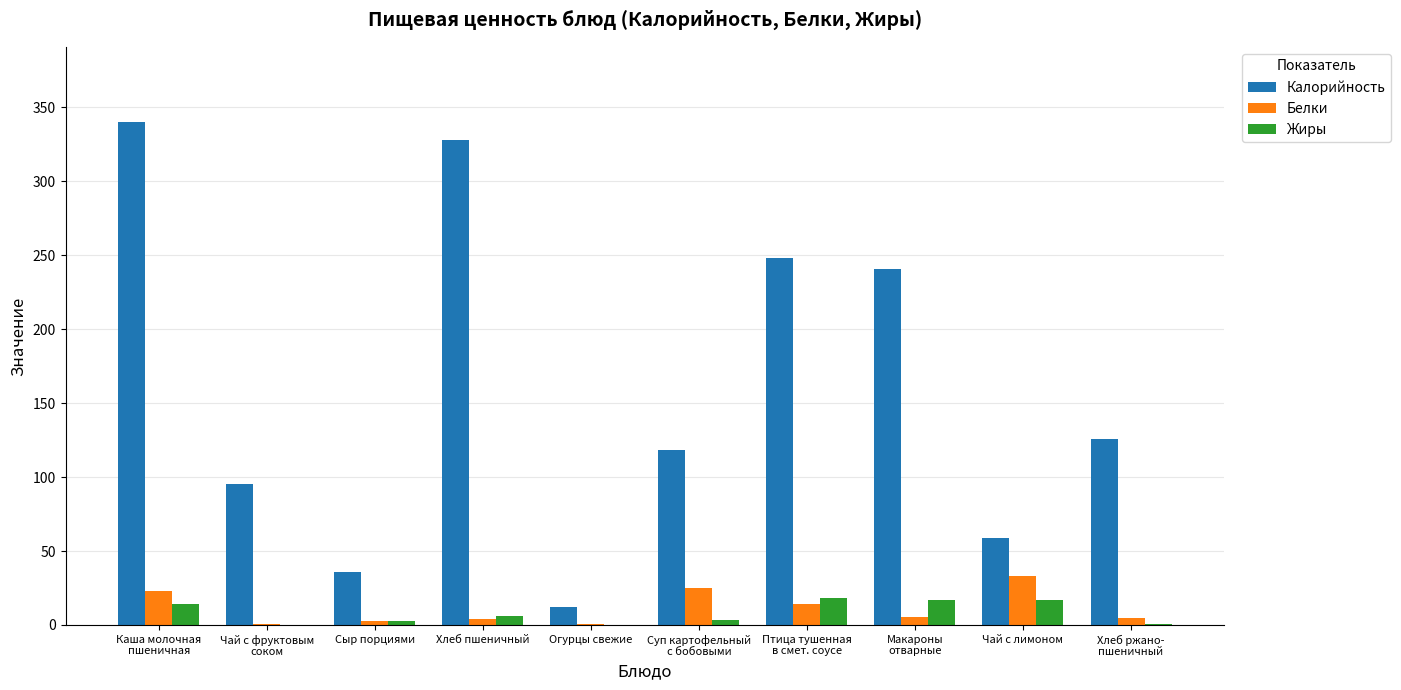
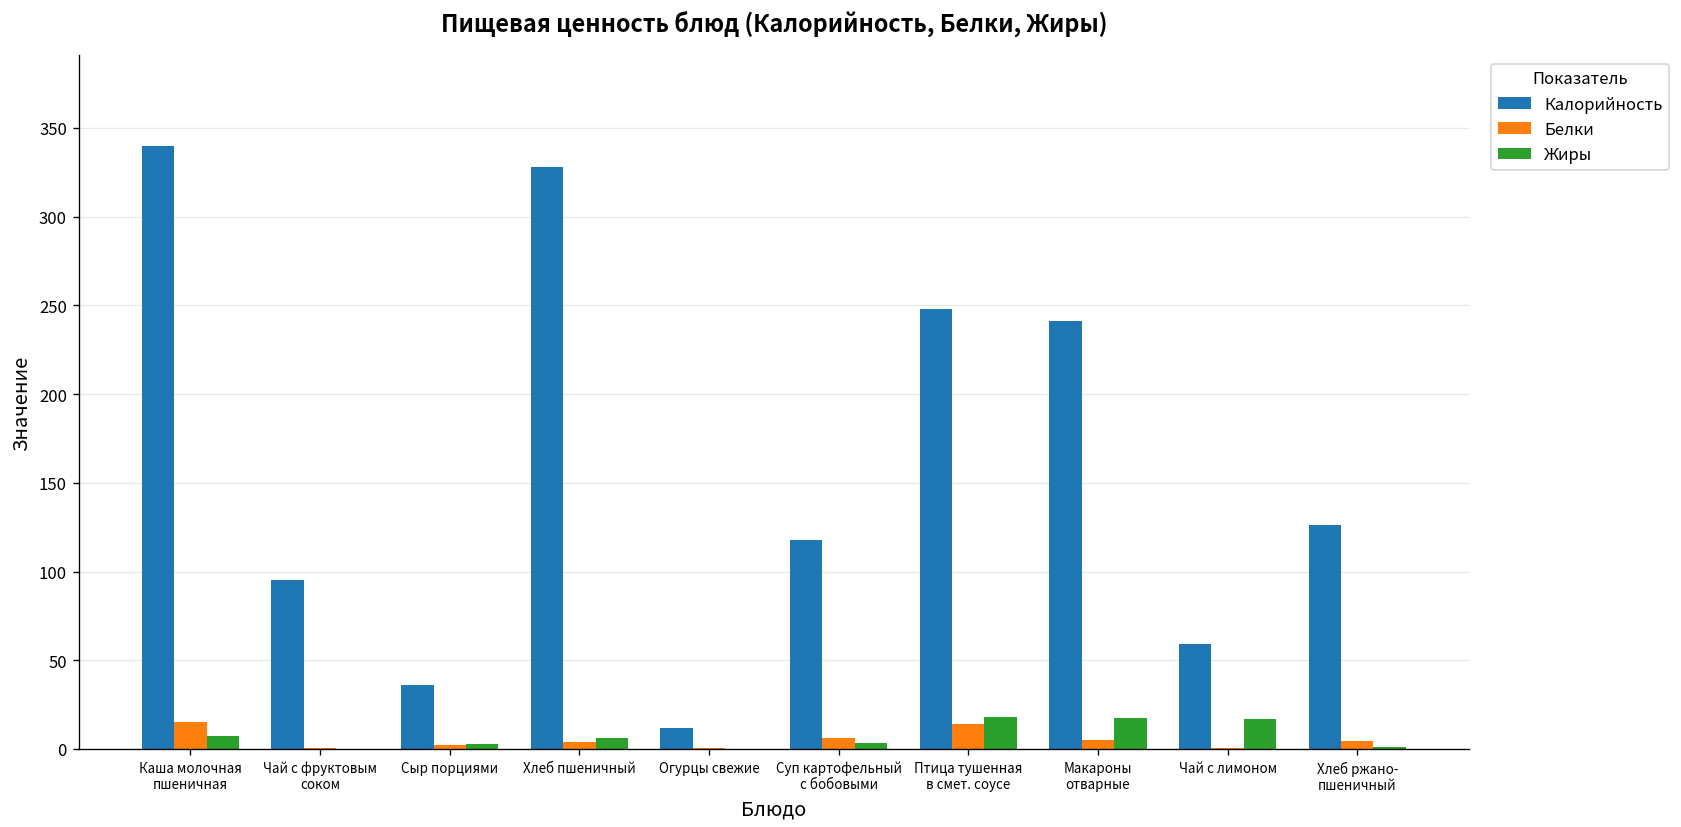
  {
    "Калорийность": {
      "Каша молочная пшеничная": 340,
      "Чай с фруктовым соком": 95,
      "Сыр порциями": 36,
      "Хлеб пшеничный": 328,
      "Огурцы свежие": 12,
      "Суп картофельный с бобовыми": 118,
      "Птица тушенная в смет. соусе": 248,
      "Макароны отварные": 241,
      "Чай с лимоном": 59,
      "Хлеб ржано- пшеничный": 126
    },
    "Белки": {
-     "Каша молочная пшеничная": 23,
+     "Каша молочная пшеничная": 15,
      "Сыр порциями": 2,
      "Хлеб пшеничный": 4,
-     "Суп картофельный с бобовыми": 25,
+     "Суп картофельный с бобовыми": 6,
      "Птица тушенная в смет. соусе": 14,
      "Макароны отварные": 5,
-     "Чай с лимоном": 33,
+     "Чай с лимоном": 0,
      "Хлеб ржано- пшеничный": 5
    },
    "Жиры": {
-     "Каша молочная пшеничная": 14,
+     "Каша молочная пшеничная": 8,
      "Сыр порциями": 3,
      "Хлеб пшеничный": 6,
      "Суп картофельный с бобовыми": 3,
      "Птица тушенная в смет. соусе": 18,
      "Макароны отварные": 17,
      "Чай с лимоном": 17
    }
  }
